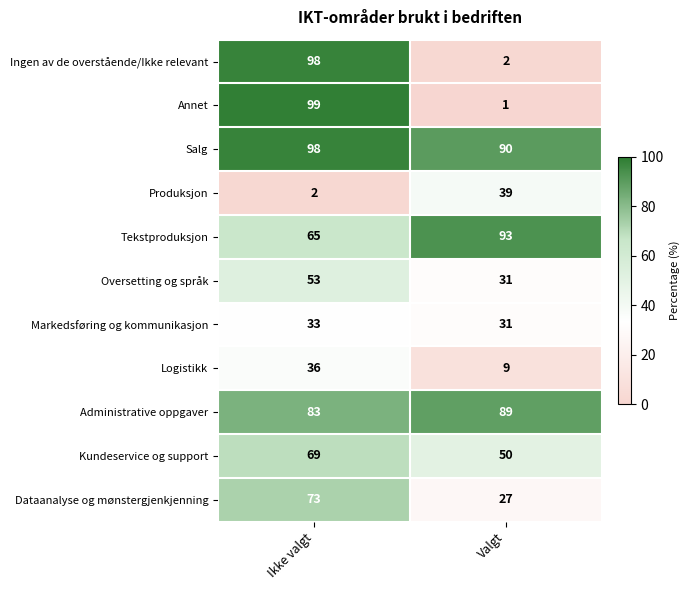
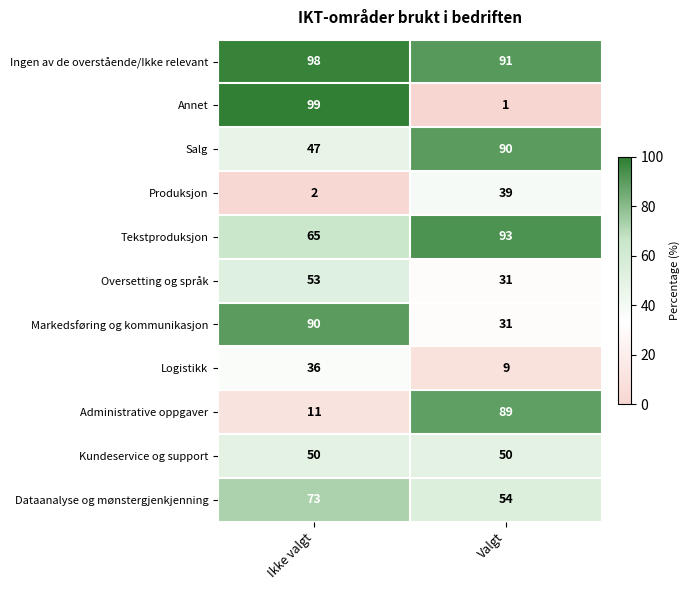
  {
    "Ingen av de overstående/Ikke relevant": {
      "Ikke valgt": 98,
-     "Valgt": 2
+     "Valgt": 91
    },
    "Annet": {
      "Ikke valgt": 99,
      "Valgt": 1
    },
    "Salg": {
-     "Ikke valgt": 98,
+     "Ikke valgt": 47,
      "Valgt": 90
    },
    "Produksjon": {
      "Ikke valgt": 2,
      "Valgt": 39
    },
    "Tekstproduksjon": {
      "Ikke valgt": 65,
      "Valgt": 93
    },
    "Oversetting og språk": {
      "Ikke valgt": 53,
      "Valgt": 31
    },
    "Markedsføring og kommunikasjon": {
-     "Ikke valgt": 33,
+     "Ikke valgt": 90,
      "Valgt": 31
    },
    "Logistikk": {
      "Ikke valgt": 36,
      "Valgt": 9
    },
    "Administrative oppgaver": {
-     "Ikke valgt": 83,
+     "Ikke valgt": 11,
      "Valgt": 89
    },
    "Kundeservice og support": {
-     "Ikke valgt": 69,
+     "Ikke valgt": 50,
      "Valgt": 50
    },
    "Dataanalyse og mønstergjenkjenning": {
      "Ikke valgt": 73,
-     "Valgt": 27
+     "Valgt": 54
    }
  }
